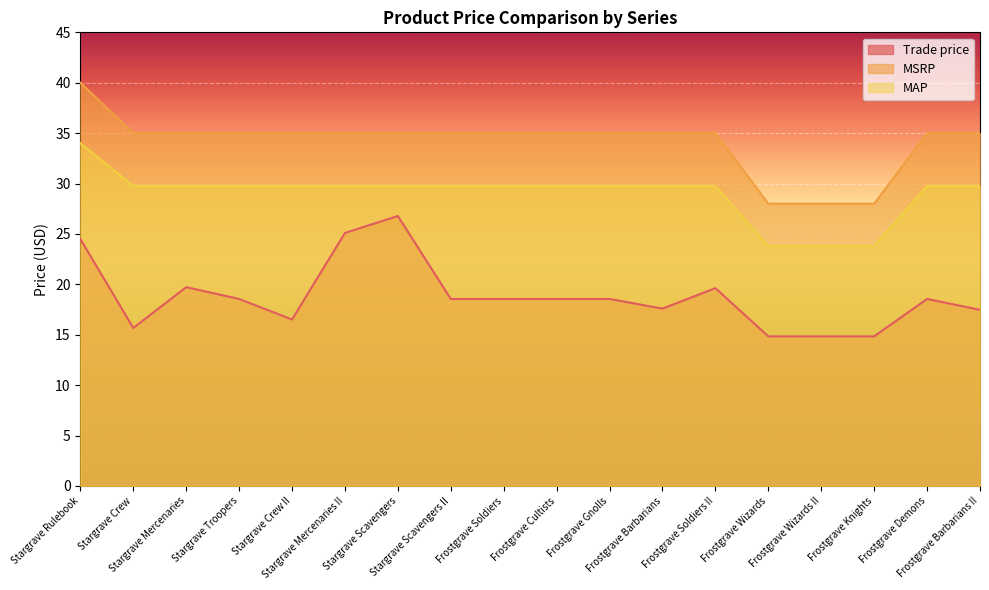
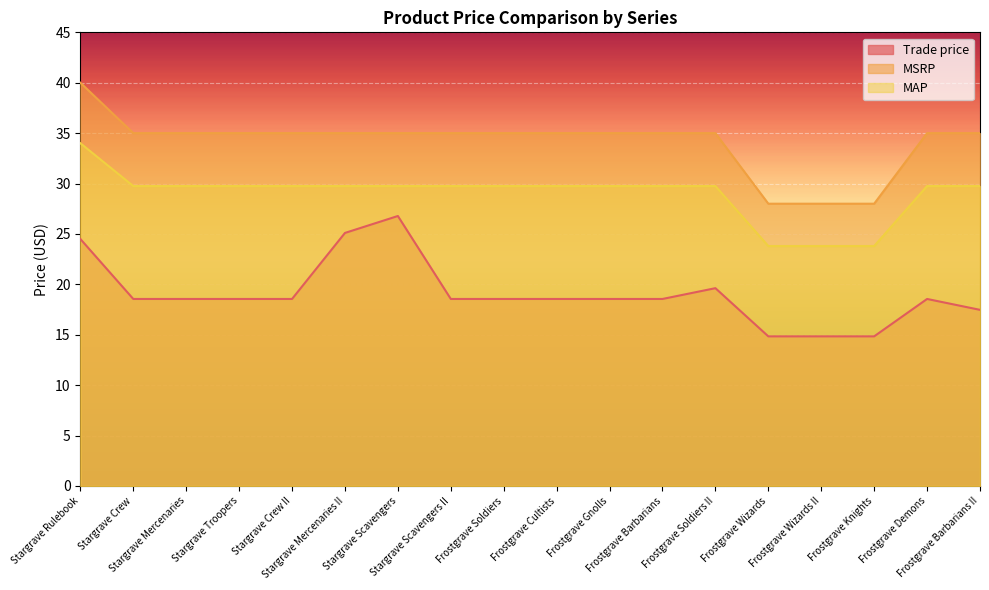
  {
    "Trade price": {
      "Stargrave Rulebook": 24.5,
-     "Stargrave Crew": 15.7,
-     "Stargrave Mercenaries": 19.7,
+     "Stargrave Crew": 18.6,
+     "Stargrave Mercenaries": 18.6,
      "Stargrave Troopers": 18.6,
-     "Stargrave Crew II": 16.5,
+     "Stargrave Crew II": 18.6,
      "Stargrave Mercenaries II": 25.1,
      "Stargrave Scavengers": 26.8,
      "Stargrave Scavengers II": 18.6,
      "Frostgrave Soldiers": 18.6,
      "Frostgrave Cultists": 18.6,
      "Frostgrave Gnolls": 18.6,
-     "Frostgrave Barbarians": 17.6,
+     "Frostgrave Barbarians": 18.6,
      "Frostgrave Soldiers II": 19.6,
      "Frostgrave Wizards": 14.8,
      "Frostgrave Wizards II": 14.8,
      "Frostgrave Knights": 14.8,
      "Frostgrave Demons": 18.6,
      "Frostgrave Barbarians II": 17.5
    }
  }
